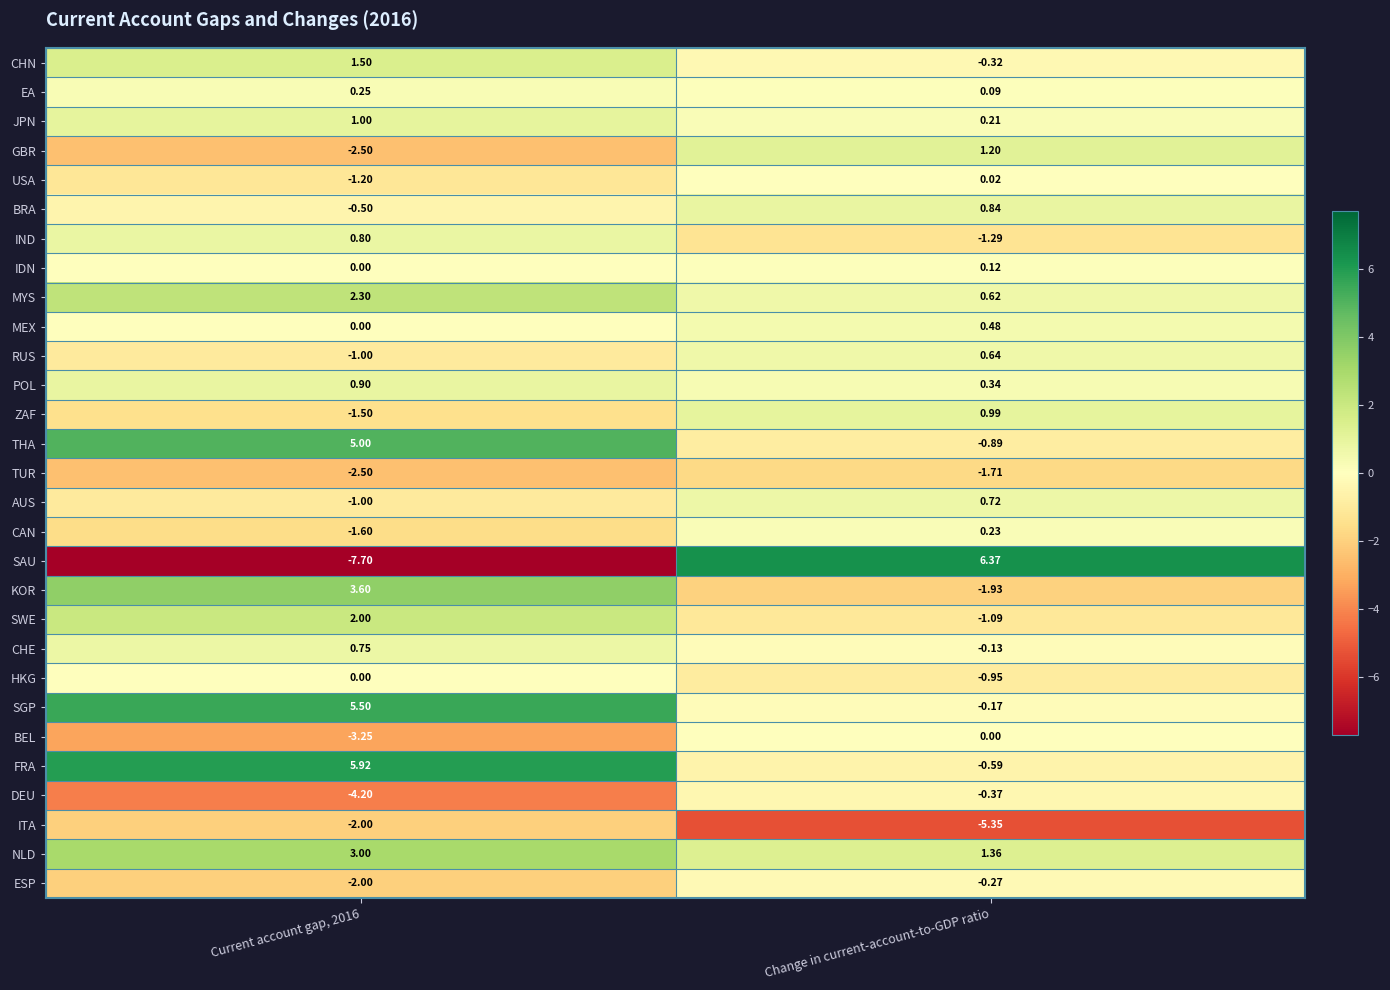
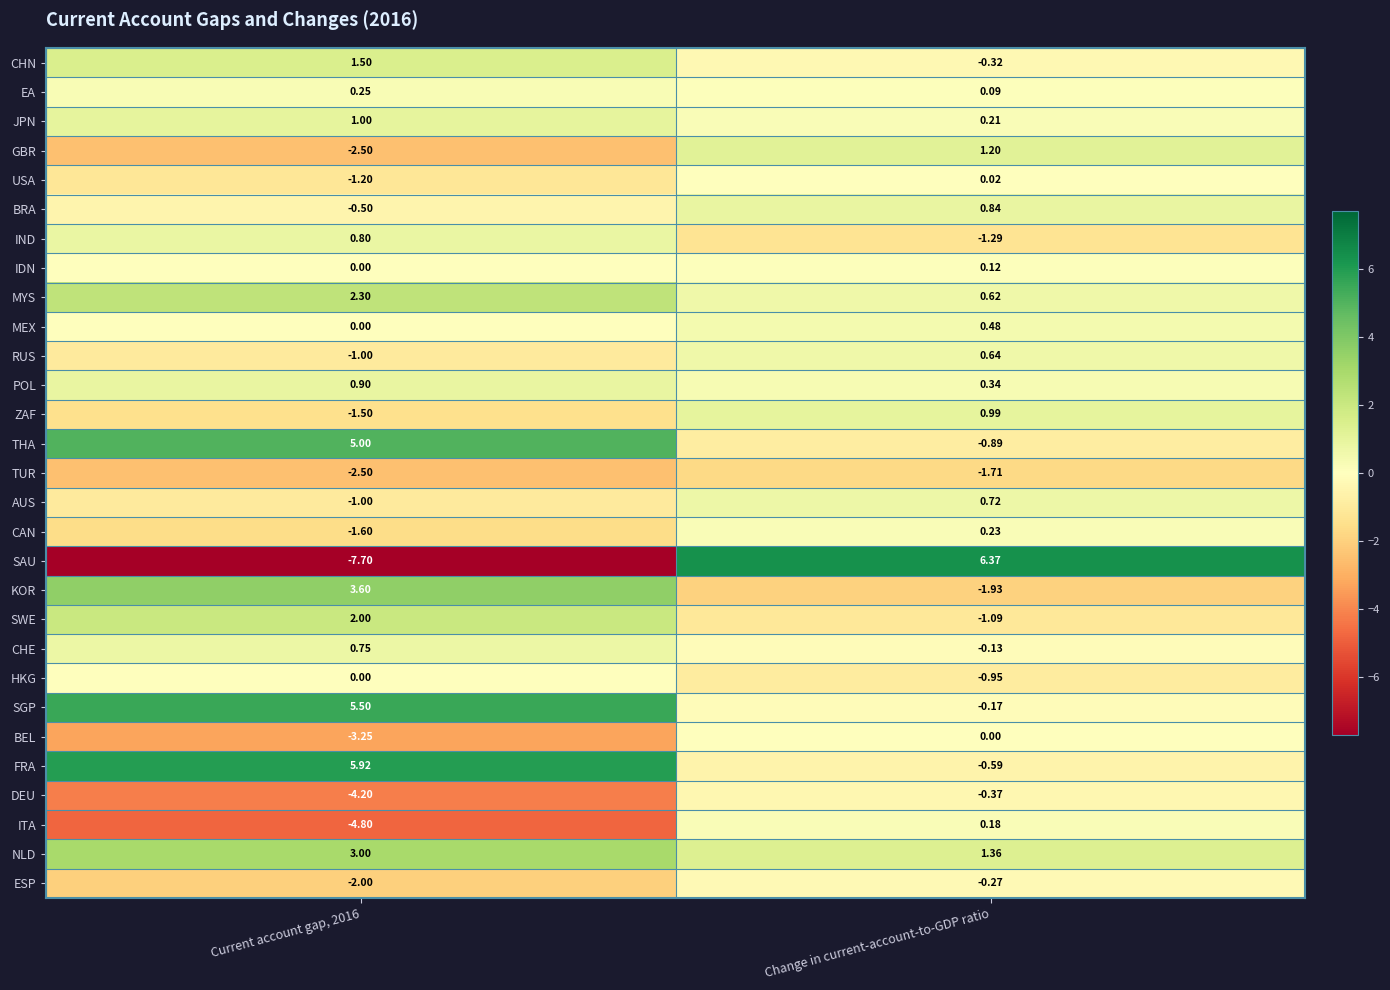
  {
    "CHN": {
      "Current account gap, 2016": 1.50,
      "Change in current-account-to-GDP ratio": -0.32
    },
    "EA": {
      "Current account gap, 2016": 0.25,
      "Change in current-account-to-GDP ratio": 0.09
    },
    "JPN": {
      "Current account gap, 2016": 1.00,
      "Change in current-account-to-GDP ratio": 0.21
    },
    "GBR": {
      "Current account gap, 2016": -2.50,
      "Change in current-account-to-GDP ratio": 1.20
    },
    "USA": {
      "Current account gap, 2016": -1.20,
      "Change in current-account-to-GDP ratio": 0.02
    },
    "BRA": {
      "Current account gap, 2016": -0.50,
      "Change in current-account-to-GDP ratio": 0.84
    },
    "IND": {
      "Current account gap, 2016": 0.80,
      "Change in current-account-to-GDP ratio": -1.29
    },
    "IDN": {
      "Current account gap, 2016": 0.00,
      "Change in current-account-to-GDP ratio": 0.12
    },
    "MYS": {
      "Current account gap, 2016": 2.30,
      "Change in current-account-to-GDP ratio": 0.62
    },
    "MEX": {
      "Current account gap, 2016": 0.00,
      "Change in current-account-to-GDP ratio": 0.48
    },
    "RUS": {
      "Current account gap, 2016": -1.00,
      "Change in current-account-to-GDP ratio": 0.64
    },
    "POL": {
      "Current account gap, 2016": 0.90,
      "Change in current-account-to-GDP ratio": 0.34
    },
    "ZAF": {
      "Current account gap, 2016": -1.50,
      "Change in current-account-to-GDP ratio": 0.99
    },
    "THA": {
      "Current account gap, 2016": 5.00,
      "Change in current-account-to-GDP ratio": -0.89
    },
    "TUR": {
      "Current account gap, 2016": -2.50,
      "Change in current-account-to-GDP ratio": -1.71
    },
    "AUS": {
      "Current account gap, 2016": -1.00,
      "Change in current-account-to-GDP ratio": 0.72
    },
    "CAN": {
      "Current account gap, 2016": -1.60,
      "Change in current-account-to-GDP ratio": 0.23
    },
    "SAU": {
      "Current account gap, 2016": -7.70,
      "Change in current-account-to-GDP ratio": 6.37
    },
    "KOR": {
      "Current account gap, 2016": 3.60,
      "Change in current-account-to-GDP ratio": -1.93
    },
    "SWE": {
      "Current account gap, 2016": 2.00,
      "Change in current-account-to-GDP ratio": -1.09
    },
    "CHE": {
      "Current account gap, 2016": 0.75,
      "Change in current-account-to-GDP ratio": -0.13
    },
    "HKG": {
      "Current account gap, 2016": 0.00,
      "Change in current-account-to-GDP ratio": -0.95
    },
    "SGP": {
      "Current account gap, 2016": 5.50,
      "Change in current-account-to-GDP ratio": -0.17
    },
    "BEL": {
      "Current account gap, 2016": -3.25,
      "Change in current-account-to-GDP ratio": 0.00
    },
    "FRA": {
      "Current account gap, 2016": 5.92,
      "Change in current-account-to-GDP ratio": -0.59
    },
    "DEU": {
      "Current account gap, 2016": -4.20,
      "Change in current-account-to-GDP ratio": -0.37
    },
    "ITA": {
-     "Current account gap, 2016": -2.00,
-     "Change in current-account-to-GDP ratio": -5.35
+     "Current account gap, 2016": -4.80,
+     "Change in current-account-to-GDP ratio": 0.18
    },
    "NLD": {
      "Current account gap, 2016": 3.00,
      "Change in current-account-to-GDP ratio": 1.36
    },
    "ESP": {
      "Current account gap, 2016": -2.00,
      "Change in current-account-to-GDP ratio": -0.27
    }
  }
